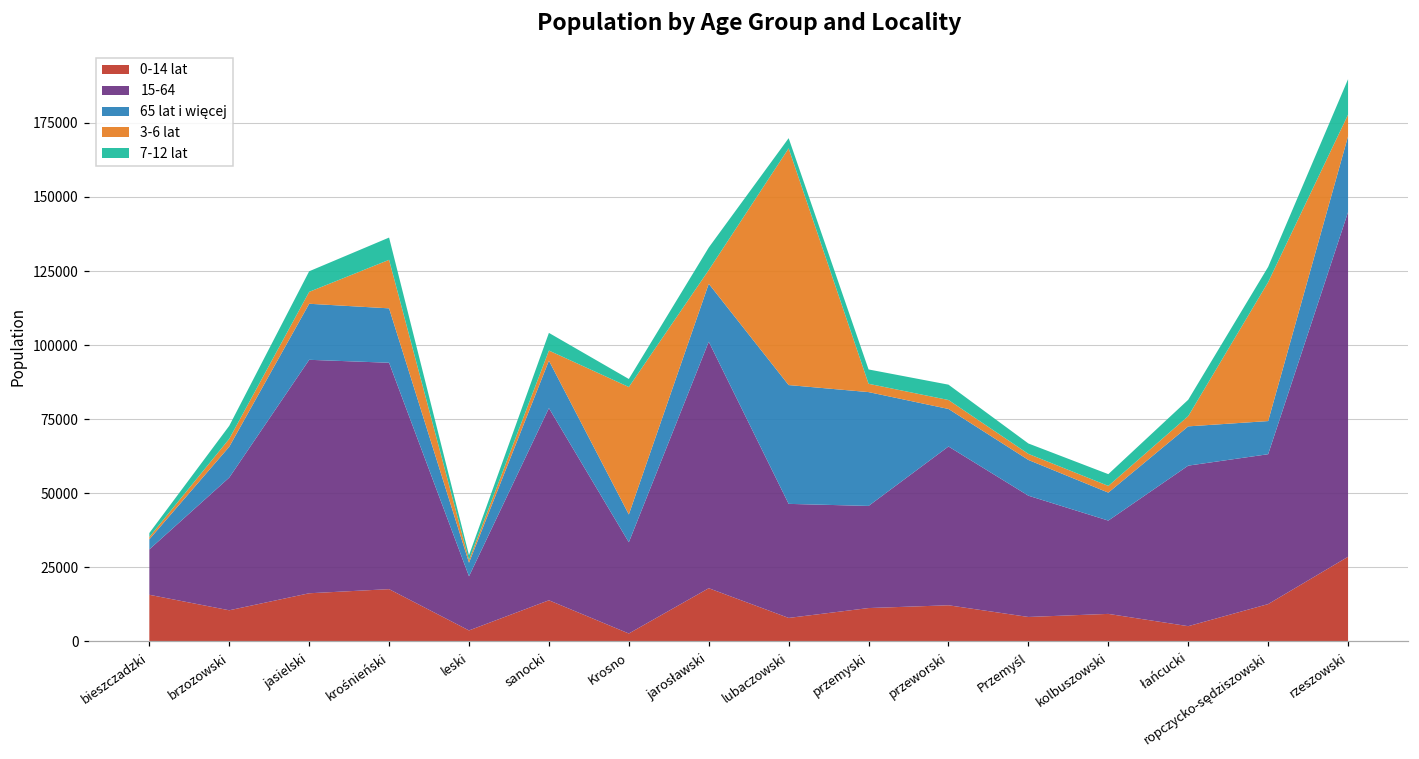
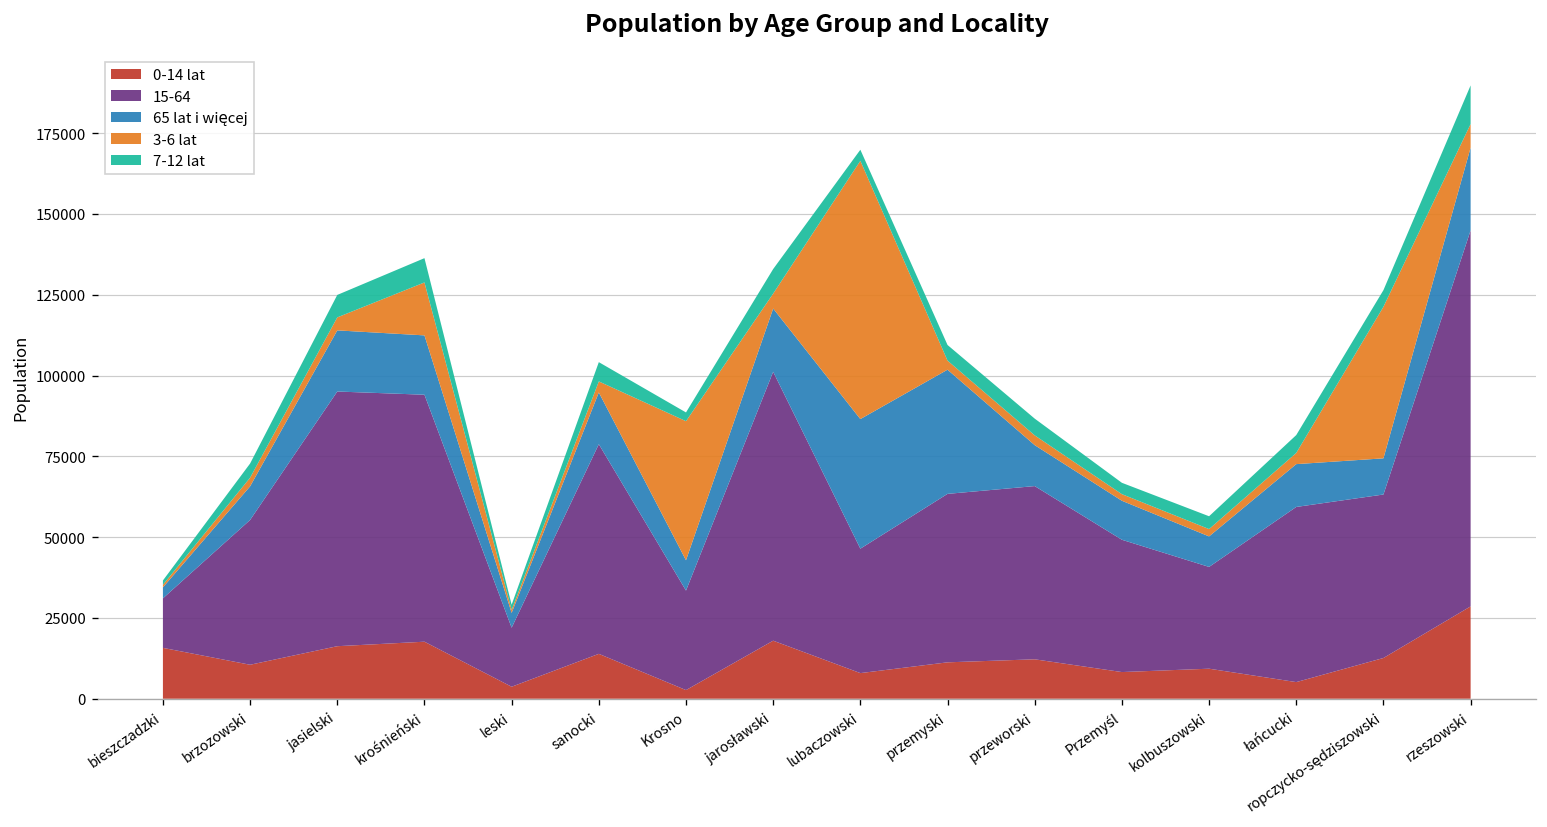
  {
    "0-14 lat": {
      "bieszczadzki": 16000,
      "brzozowski": 11000,
      "jasielski": 16000,
      "krośnieński": 18000,
      "leski": 4000,
      "sanocki": 14000,
      "Krosno": 3000,
      "jarosławski": 18000,
      "lubaczowski": 8000,
      "przemyski": 11000,
      "przeworski": 12000,
      "Przemyśl": 8000,
      "kolbuszowski": 9000,
      "łańcucki": 5000,
      "ropczycko-sędziszowski": 13000,
      "rzeszowski": 29000
    },
    "15-64": {
      "bieszczadzki": 15000,
      "brzozowski": 45000,
      "jasielski": 79000,
      "krośnieński": 76000,
      "leski": 18000,
      "sanocki": 65000,
      "Krosno": 31000,
      "jarosławski": 83000,
      "lubaczowski": 38000,
-     "przemyski": 34000,
+     "przemyski": 52000,
      "przeworski": 54000,
      "Przemyśl": 41000,
      "kolbuszowski": 31000,
      "łańcucki": 54000,
      "ropczycko-sędziszowski": 51000,
      "rzeszowski": 116000
    },
    "65 lat i więcej": {
      "brzozowski": 10000,
      "jasielski": 19000,
      "krośnieński": 18000,
      "sanocki": 16000,
      "Krosno": 9000,
      "jarosławski": 20000,
      "lubaczowski": 40000,
      "przemyski": 38000,
      "przeworski": 13000,
      "Przemyśl": 12000,
      "kolbuszowski": 9000,
      "łańcucki": 13000,
      "ropczycko-sędziszowski": 11000,
      "rzeszowski": 26000
    },
    "3-6 lat": {
      "brzozowski": 3000,
      "jasielski": 4000,
      "krośnieński": 16000,
      "sanocki": 3000,
      "Krosno": 43000,
      "jarosławski": 5000,
      "lubaczowski": 80000,
      "przemyski": 3000,
      "przeworski": 3000,
      "Przemyśl": 2000,
      "kolbuszowski": 2000,
      "łańcucki": 3000,
      "ropczycko-sędziszowski": 47000,
      "rzeszowski": 7000
    },
    "7-12 lat": {
      "bieszczadzki": 1000,
      "brzozowski": 4000,
      "jasielski": 7000,
      "krośnieński": 8000,
      "leski": 2000,
      "sanocki": 6000,
      "Krosno": 3000,
      "jarosławski": 8000,
      "lubaczowski": 3000,
      "przemyski": 5000,
      "przeworski": 5000,
      "Przemyśl": 4000,
      "kolbuszowski": 4000,
      "łańcucki": 6000,
      "ropczycko-sędziszowski": 5000,
      "rzeszowski": 12000
    }
  }
